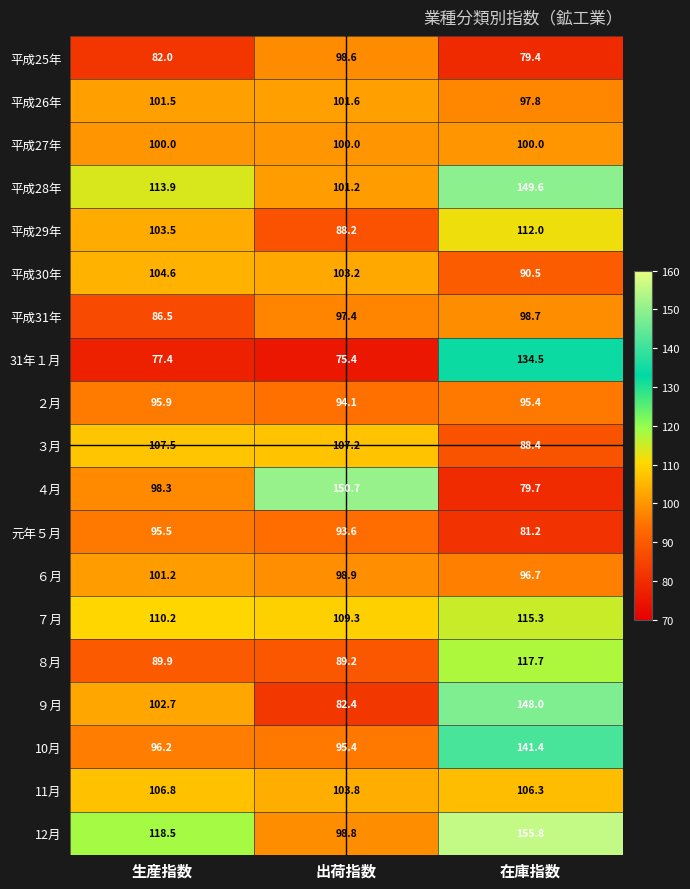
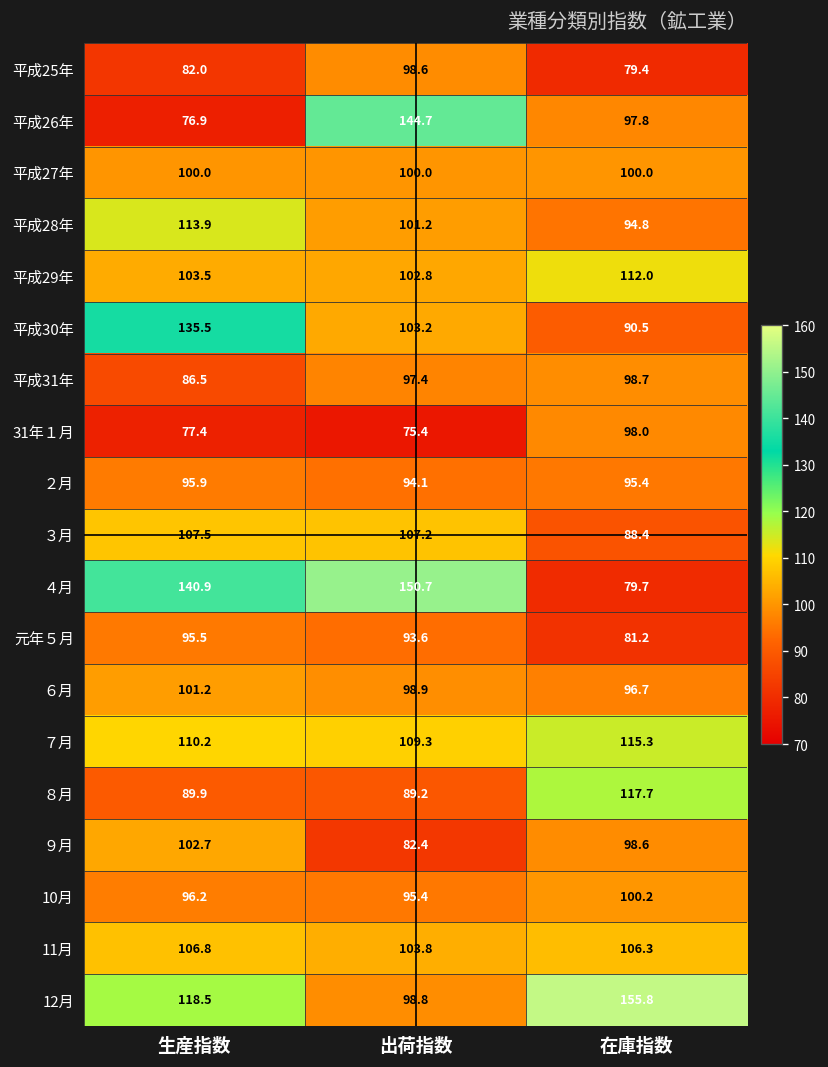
  {
    "平成25年": {
      "生産指数": 82.0,
      "出荷指数": 98.6,
      "在庫指数": 79.4
    },
    "平成26年": {
-     "生産指数": 101.5,
-     "出荷指数": 101.6,
+     "生産指数": 76.9,
+     "出荷指数": 144.7,
      "在庫指数": 97.8
    },
    "平成27年": {
      "生産指数": 100.0,
      "出荷指数": 100.0,
      "在庫指数": 100.0
    },
    "平成28年": {
      "生産指数": 113.9,
      "出荷指数": 101.2,
-     "在庫指数": 149.6
+     "在庫指数": 94.8
    },
    "平成29年": {
      "生産指数": 103.5,
-     "出荷指数": 88.2,
+     "出荷指数": 102.8,
      "在庫指数": 112.0
    },
    "平成30年": {
-     "生産指数": 104.6,
+     "生産指数": 135.5,
      "出荷指数": 103.2,
      "在庫指数": 90.5
    },
    "平成31年": {
      "生産指数": 86.5,
      "出荷指数": 97.4,
      "在庫指数": 98.7
    },
    "31年１月": {
      "生産指数": 77.4,
      "出荷指数": 75.4,
-     "在庫指数": 134.5
+     "在庫指数": 98.0
    },
    "２月": {
      "生産指数": 95.9,
      "出荷指数": 94.1,
      "在庫指数": 95.4
    },
    "３月": {
      "生産指数": 107.5,
      "出荷指数": 107.2,
      "在庫指数": 88.4
    },
    "４月": {
-     "生産指数": 98.3,
+     "生産指数": 140.9,
      "出荷指数": 150.7,
      "在庫指数": 79.7
    },
    "元年５月": {
      "生産指数": 95.5,
      "出荷指数": 93.6,
      "在庫指数": 81.2
    },
    "６月": {
      "生産指数": 101.2,
      "出荷指数": 98.9,
      "在庫指数": 96.7
    },
    "７月": {
      "生産指数": 110.2,
      "出荷指数": 109.3,
      "在庫指数": 115.3
    },
    "８月": {
      "生産指数": 89.9,
      "出荷指数": 89.2,
      "在庫指数": 117.7
    },
    "９月": {
      "生産指数": 102.7,
      "出荷指数": 82.4,
-     "在庫指数": 148.0
+     "在庫指数": 98.6
    },
    "10月": {
      "生産指数": 96.2,
      "出荷指数": 95.4,
-     "在庫指数": 141.4
+     "在庫指数": 100.2
    },
    "11月": {
      "生産指数": 106.8,
      "出荷指数": 103.8,
      "在庫指数": 106.3
    },
    "12月": {
      "生産指数": 118.5,
      "出荷指数": 98.8,
      "在庫指数": 155.8
    }
  }
